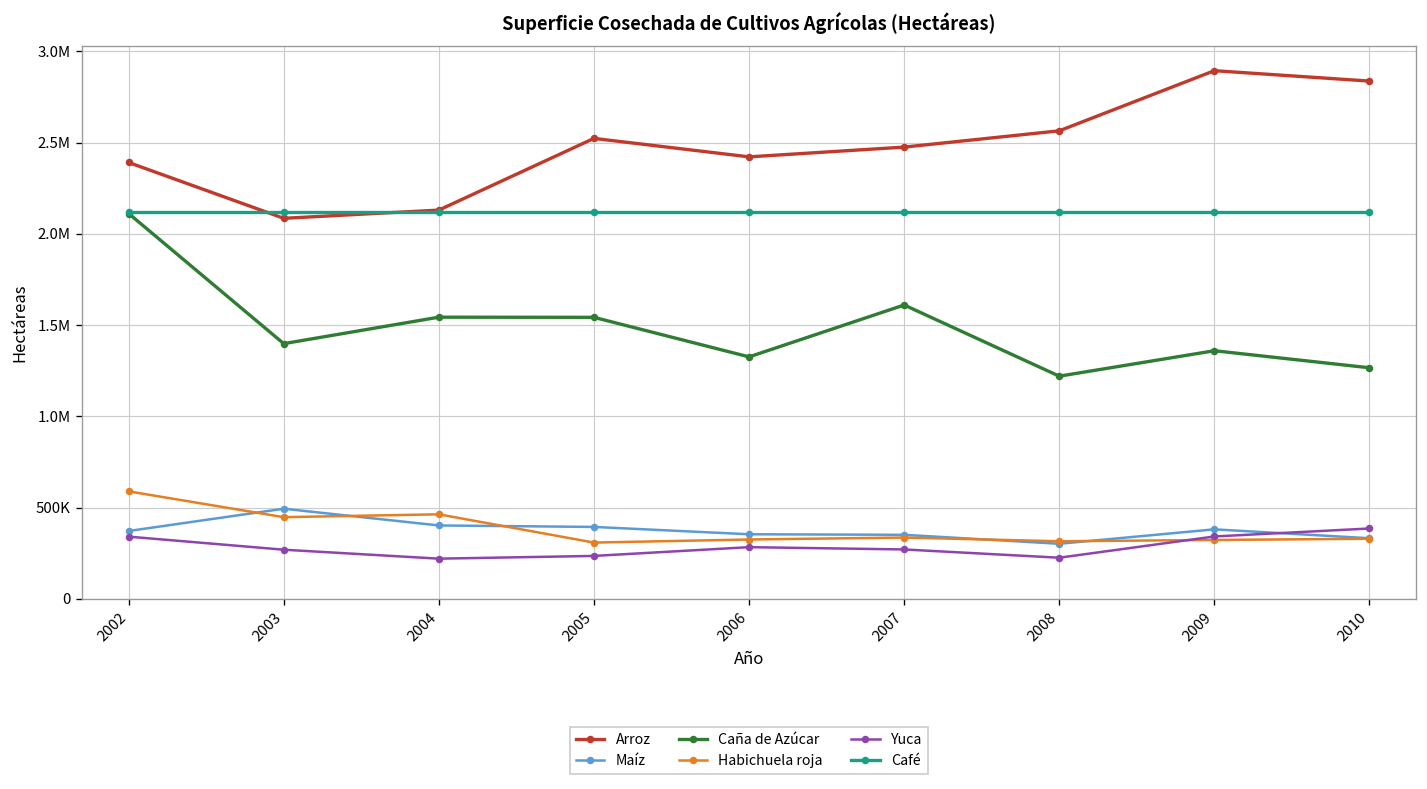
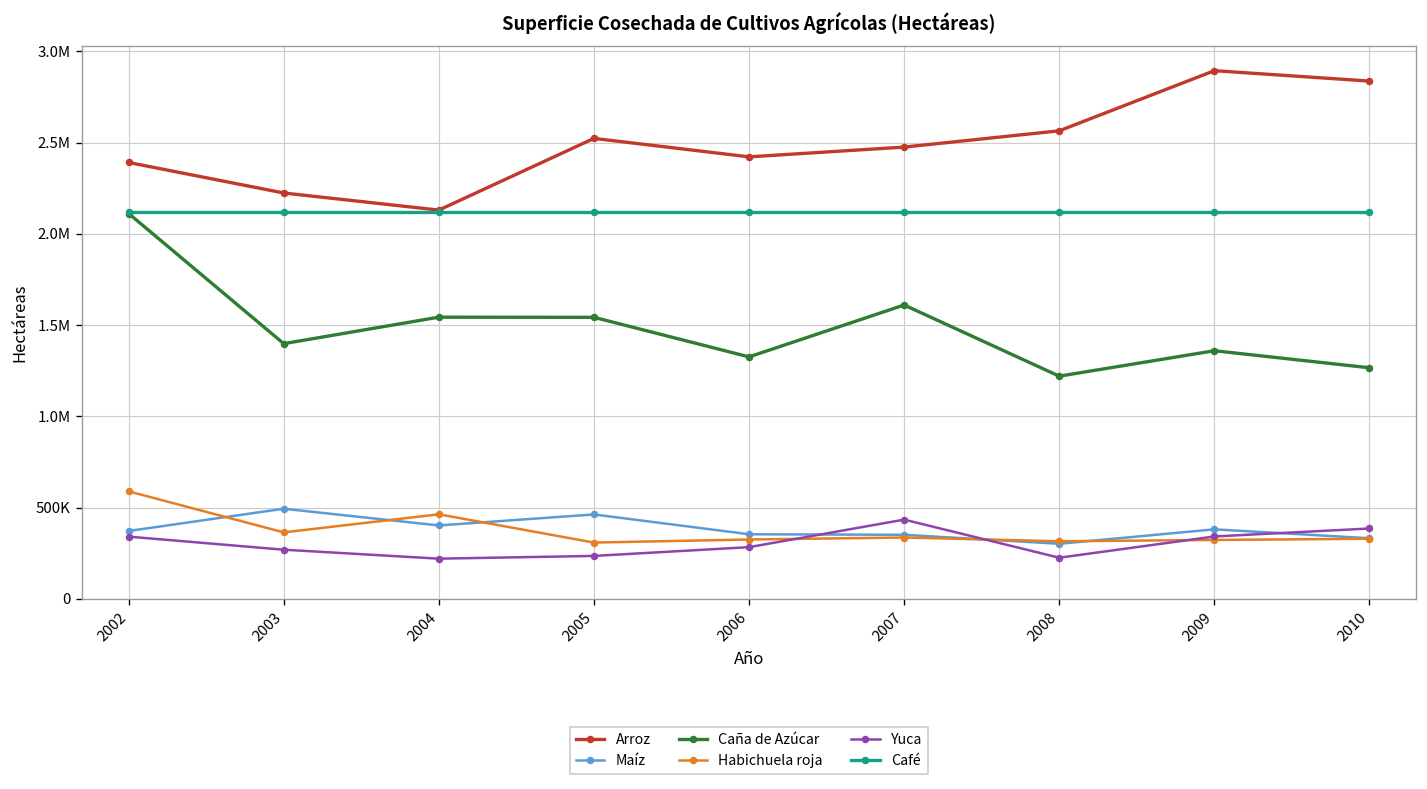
  {
    "Arroz": {
      "2002": 2390000,
-     "2003": 2080000,
+     "2003": 2220000,
      "2005": 2520000,
      "2006": 2420000,
      "2007": 2480000,
      "2008": 2560000,
      "2009": 2890000,
      "2010": 2840000
    },
    "Maíz": {
      "2002": 370000,
      "2003": 490000,
      "2004": 400000,
-     "2005": 390000,
+     "2005": 460000,
      "2006": 350000,
      "2009": 380000
    },
    "Caña de Azúcar": {
      "2003": 1400000,
      "2004": 1540000,
      "2005": 1540000,
      "2006": 1330000,
      "2007": 1610000,
      "2008": 1220000,
      "2009": 1360000,
      "2010": 1270000
    },
    "Habichuela roja": {
      "2002": 590000,
-     "2003": 450000,
+     "2003": 360000,
      "2004": 460000,
      "2005": 310000,
      "2006": 320000,
      "2009": 320000
    },
    "Yuca": {
      "2002": 340000,
      "2003": 270000,
      "2004": 220000,
      "2005": 230000,
      "2006": 280000,
-     "2007": 270000,
+     "2007": 430000,
      "2008": 220000,
      "2009": 340000,
      "2010": 390000
    },
    "Café": {
      "2003": 2120000,
      "2005": 2120000,
      "2006": 2120000,
      "2007": 2120000,
      "2008": 2120000,
      "2009": 2120000,
      "2010": 2120000
    }
  }
